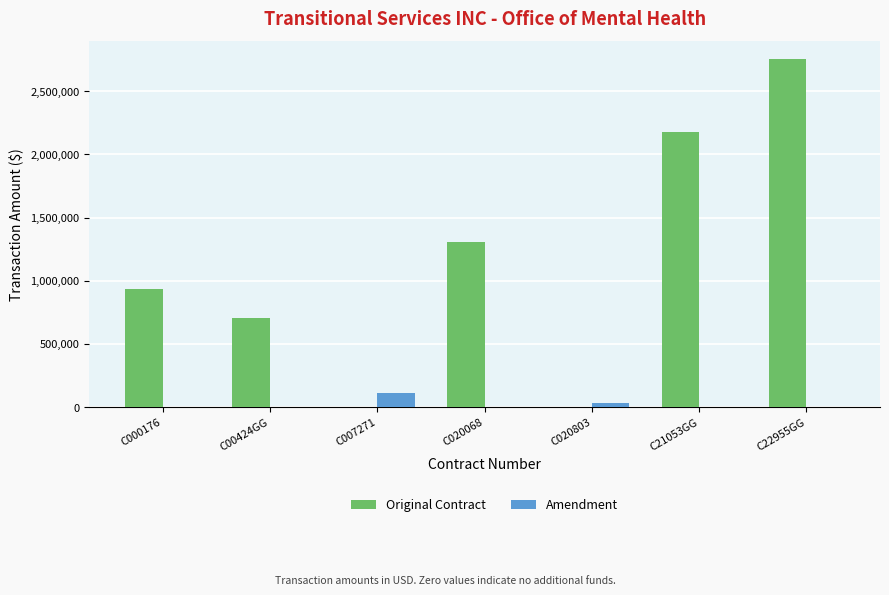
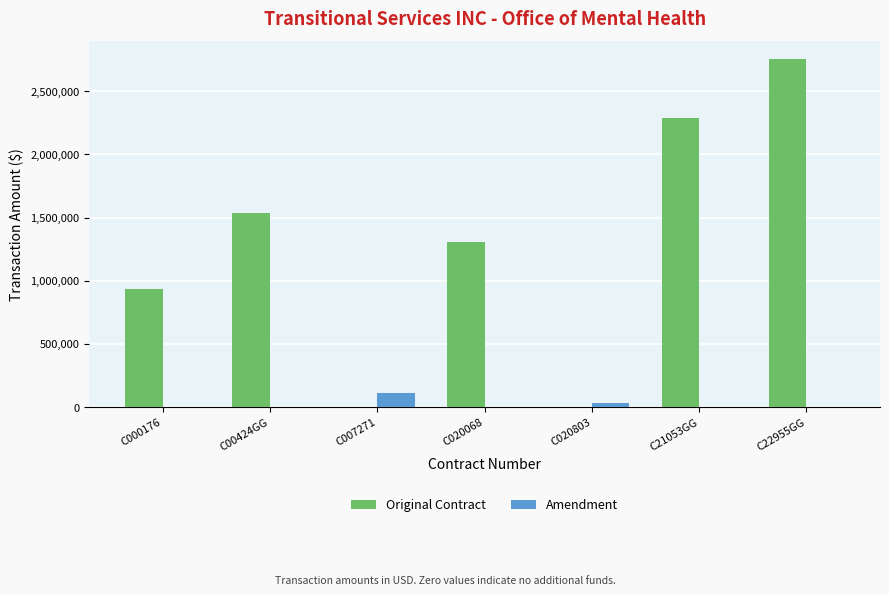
  {
    "Original Contract": {
      "C000176": "940,000",
-     "C00424GG": "700,000",
+     "C00424GG": "1,540,000",
      "C007271": "0",
      "C020068": "1,310,000",
      "C020803": "0",
-     "C21053GG": "2,180,000",
+     "C21053GG": "2,290,000",
      "C22955GG": "2,760,000"
    },
    "Amendment": {
      "C000176": "0",
      "C00424GG": "0",
      "C007271": "110,000",
      "C020068": "0",
      "C020803": "40,000",
      "C21053GG": "0",
      "C22955GG": "0"
    }
  }
